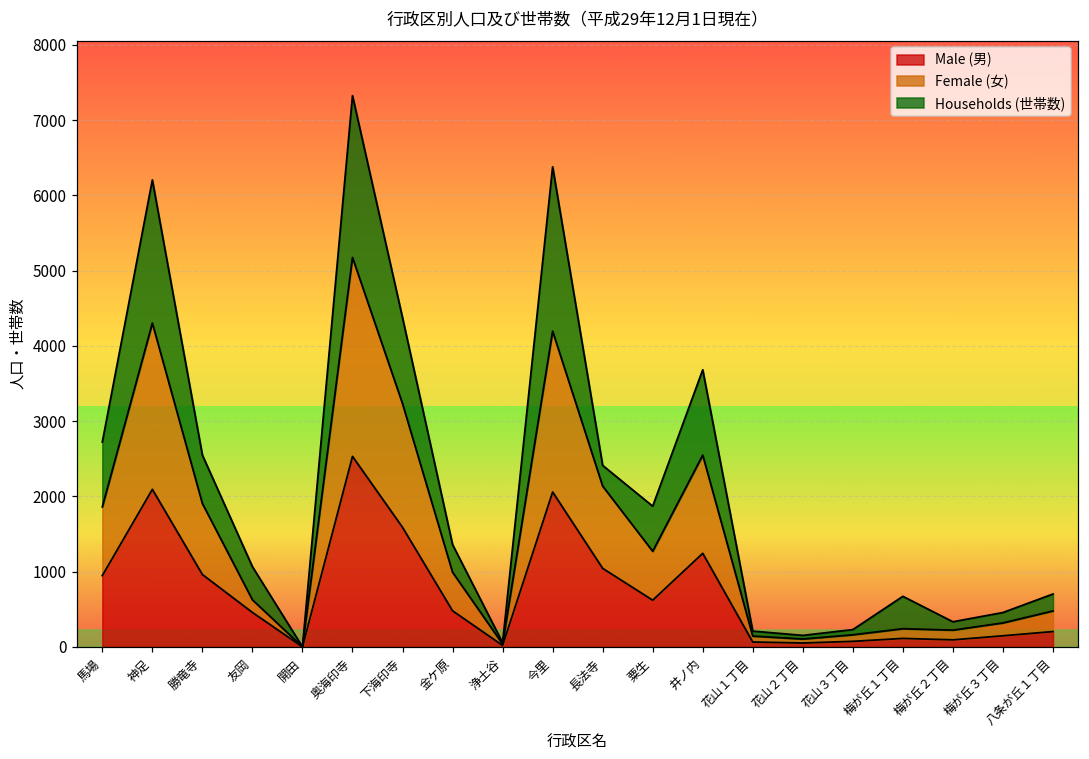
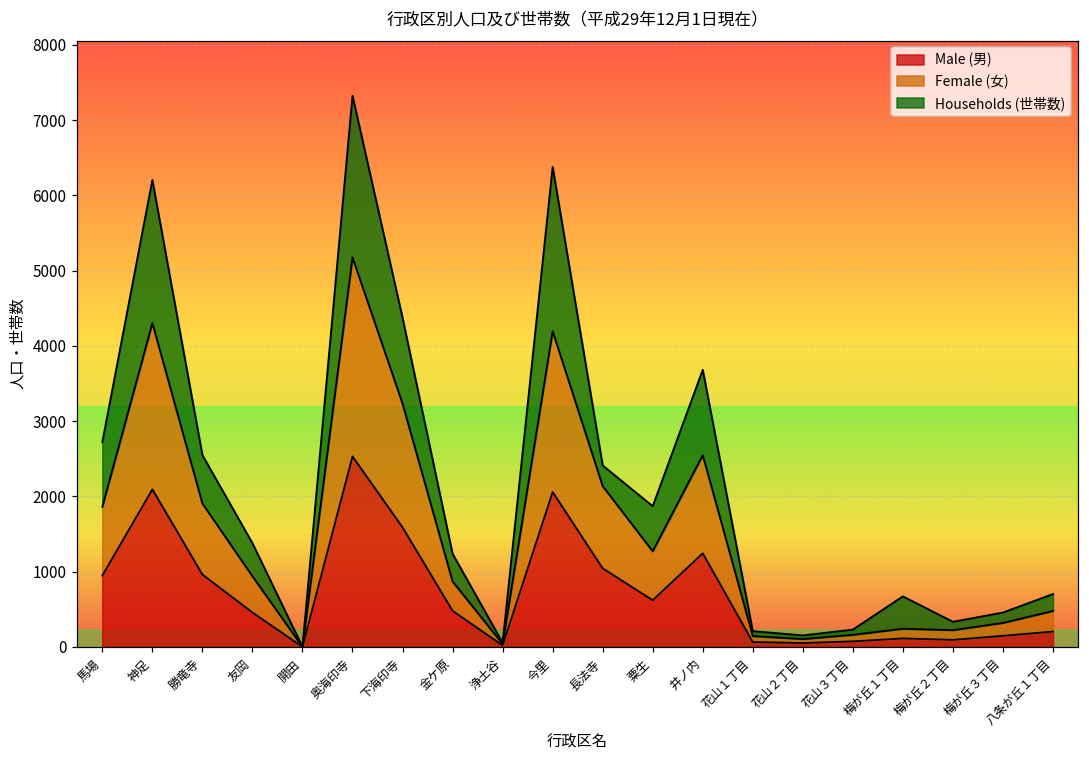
  {
    "Male (男)": {
      "馬場": 900,
      "神足": 2100,
      "勝竜寺": 1000,
      "友岡": 500,
      "奥海印寺": 2500,
      "下海印寺": 1600,
      "金ケ原": 500,
      "今里": 2100,
      "長法寺": 1000,
      "粟生": 600,
      "井ノ内": 1200
    },
    "Female (女)": {
      "馬場": 900,
      "神足": 2200,
      "勝竜寺": 900,
-     "友岡": 200,
+     "友岡": 500,
      "奥海印寺": 2600,
      "下海印寺": 1600,
-     "金ケ原": 500,
+     "金ケ原": 400,
      "今里": 2100,
      "長法寺": 1100,
      "粟生": 700,
      "井ノ内": 1300,
      "梅が丘１丁目": 100,
      "梅が丘２丁目": 100,
      "梅が丘３丁目": 200,
      "八条が丘１丁目": 300
    },
    "Households (世帯数)": {
      "馬場": 900,
      "神足": 1900,
      "勝竜寺": 600,
      "友岡": 400,
      "奥海印寺": 2200,
      "下海印寺": 1100,
      "金ケ原": 400,
      "今里": 2200,
      "長法寺": 300,
      "粟生": 600,
      "井ノ内": 1100,
      "花山３丁目": 100,
      "梅が丘１丁目": 400,
      "梅が丘２丁目": 100,
      "梅が丘３丁目": 100,
      "八条が丘１丁目": 200
    }
  }
